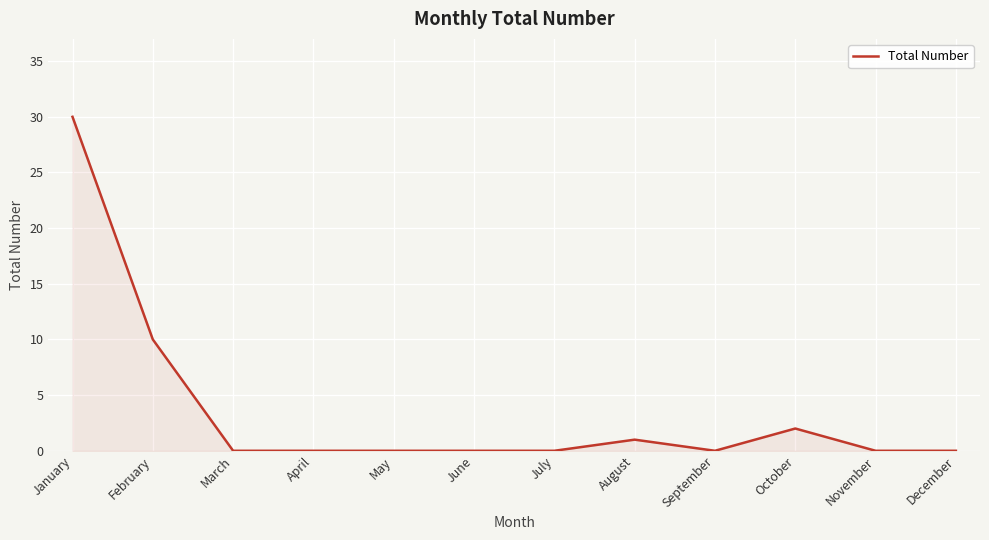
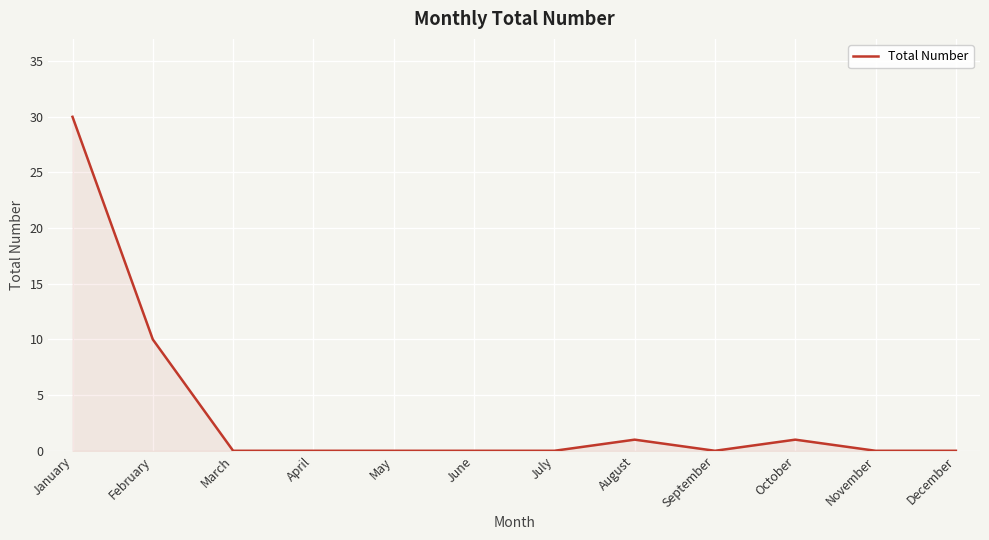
  {
    "January": 30,
    "February": 10,
    "March": 0,
    "April": 0,
    "May": 0,
    "June": 0,
    "July": 0,
    "August": 1,
    "September": 0,
-   "October": 2,
+   "October": 1,
    "November": 0,
    "December": 0
  }
